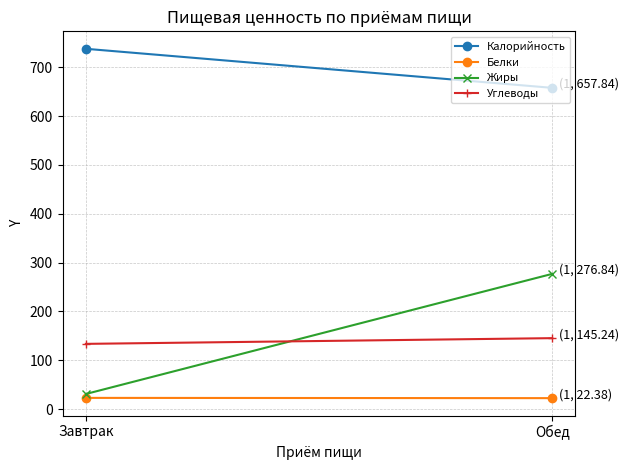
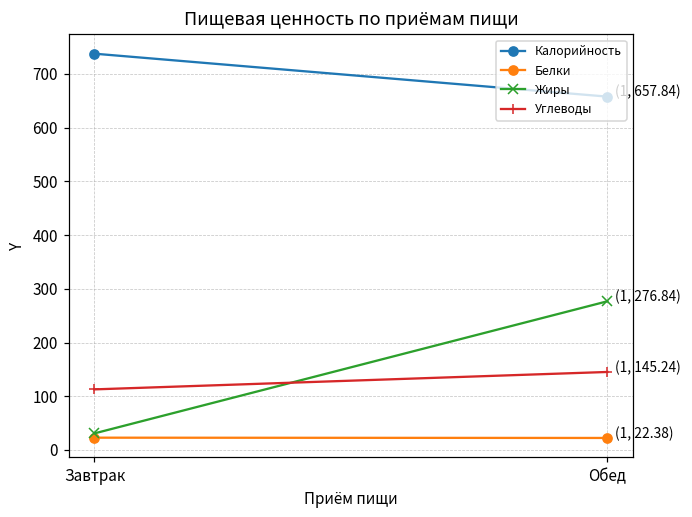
  {
    "Калорийность": {
      "Завтрак": 740
    },
    "Белки": {
      "Обед": 22.38
    },
    "Жиры": {
      "Обед": 276.84
    },
    "Углеводы": {
-     "Завтрак": 130
+     "Завтрак": 110
    }
  }
